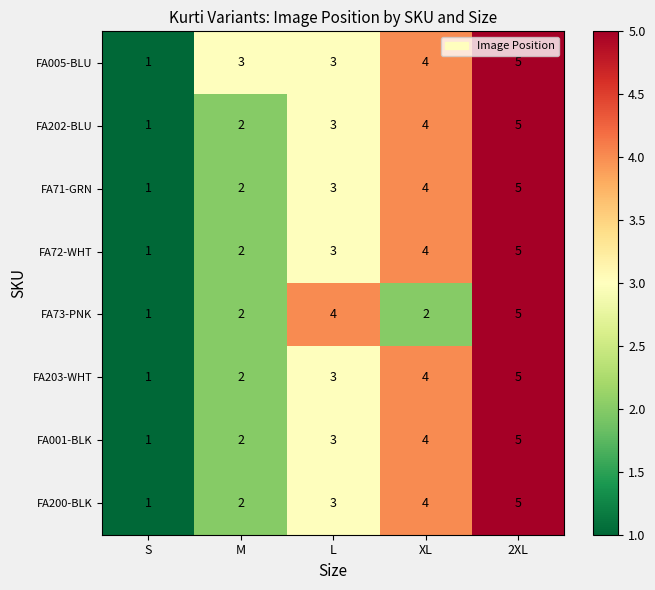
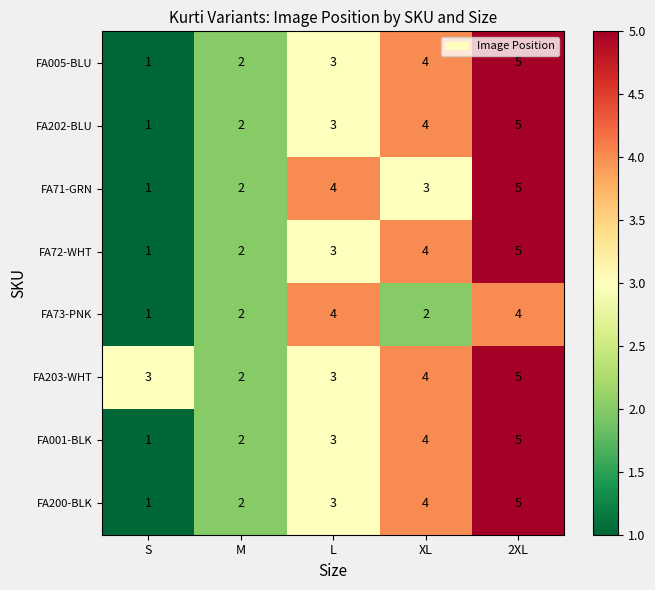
  {
    "FA005-BLU": {
      "S": 1,
-     "M": 3,
+     "M": 2,
      "L": 3,
      "XL": 4,
      "2XL": 5
    },
    "FA202-BLU": {
      "S": 1,
      "M": 2,
      "L": 3,
      "XL": 4,
      "2XL": 5
    },
    "FA71-GRN": {
      "S": 1,
      "M": 2,
-     "L": 3,
-     "XL": 4,
+     "L": 4,
+     "XL": 3,
      "2XL": 5
    },
    "FA72-WHT": {
      "S": 1,
      "M": 2,
      "L": 3,
      "XL": 4,
      "2XL": 5
    },
    "FA73-PNK": {
      "S": 1,
      "M": 2,
      "L": 4,
      "XL": 2,
-     "2XL": 5
+     "2XL": 4
    },
    "FA203-WHT": {
-     "S": 1,
+     "S": 3,
      "M": 2,
      "L": 3,
      "XL": 4,
      "2XL": 5
    },
    "FA001-BLK": {
      "S": 1,
      "M": 2,
      "L": 3,
      "XL": 4,
      "2XL": 5
    },
    "FA200-BLK": {
      "S": 1,
      "M": 2,
      "L": 3,
      "XL": 4,
      "2XL": 5
    }
  }
